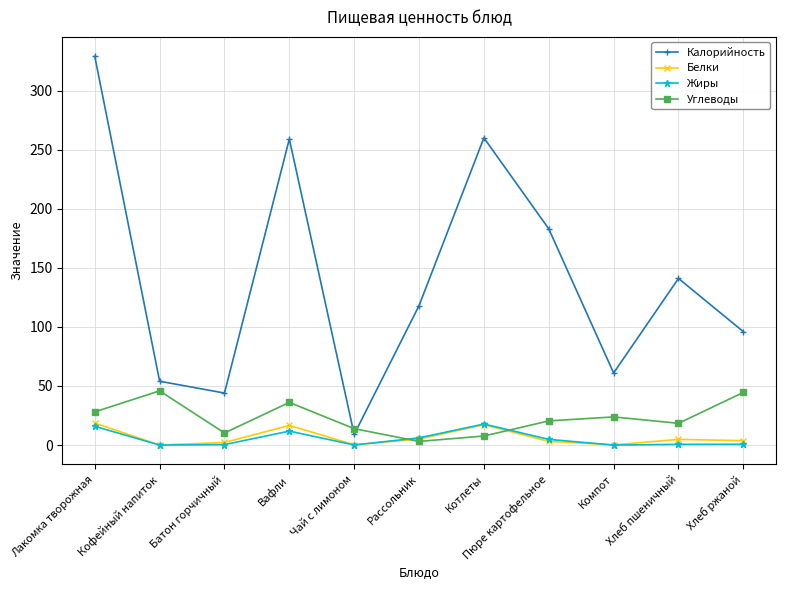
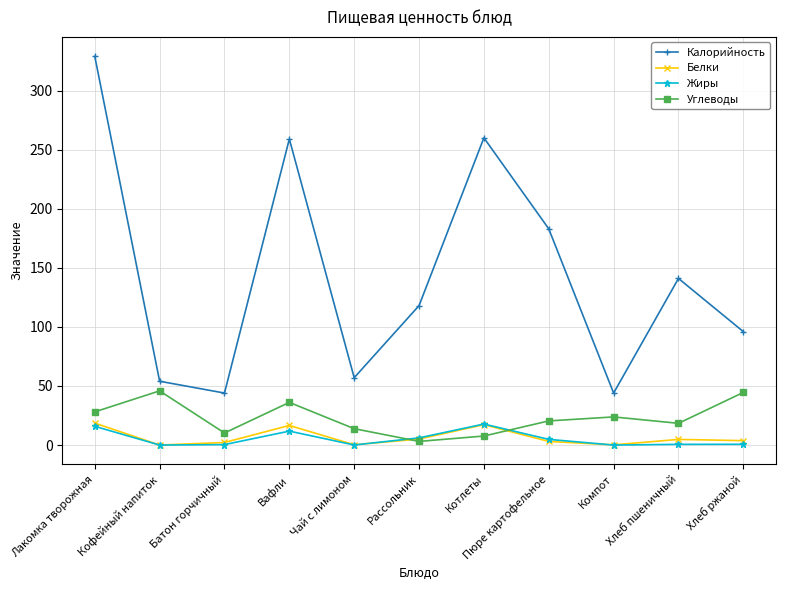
  {
    "Калорийность": {
      "Лакомка творожная": 329,
      "Кофейный напиток": 54,
      "Батон горчичный": 44,
      "Вафли": 259,
-     "Чай с лимоном": 9,
+     "Чай с лимоном": 57,
      "Рассольник": 118,
      "Котлеты": 260,
      "Пюре картофельное": 183,
-     "Компот": 61,
+     "Компот": 44,
      "Хлеб пшеничный": 141,
      "Хлеб ржаной": 96
    },
    "Белки": {
      "Лакомка творожная": 19,
      "Вафли": 17,
      "Хлеб пшеничный": 5,
      "Хлеб ржаной": 4
    },
    "Жиры": {
      "Лакомка творожная": 16,
      "Вафли": 12,
      "Хлеб пшеничный": 1,
      "Хлеб ржаной": 1
    },
    "Углеводы": {
      "Лакомка творожная": 28,
      "Кофейный напиток": 46,
      "Батон горчичный": 10,
      "Вафли": 36,
      "Чай с лимоном": 14,
      "Котлеты": 8,
      "Пюре картофельное": 20,
      "Компот": 24,
      "Хлеб пшеничный": 18,
      "Хлеб ржаной": 45
    }
  }
